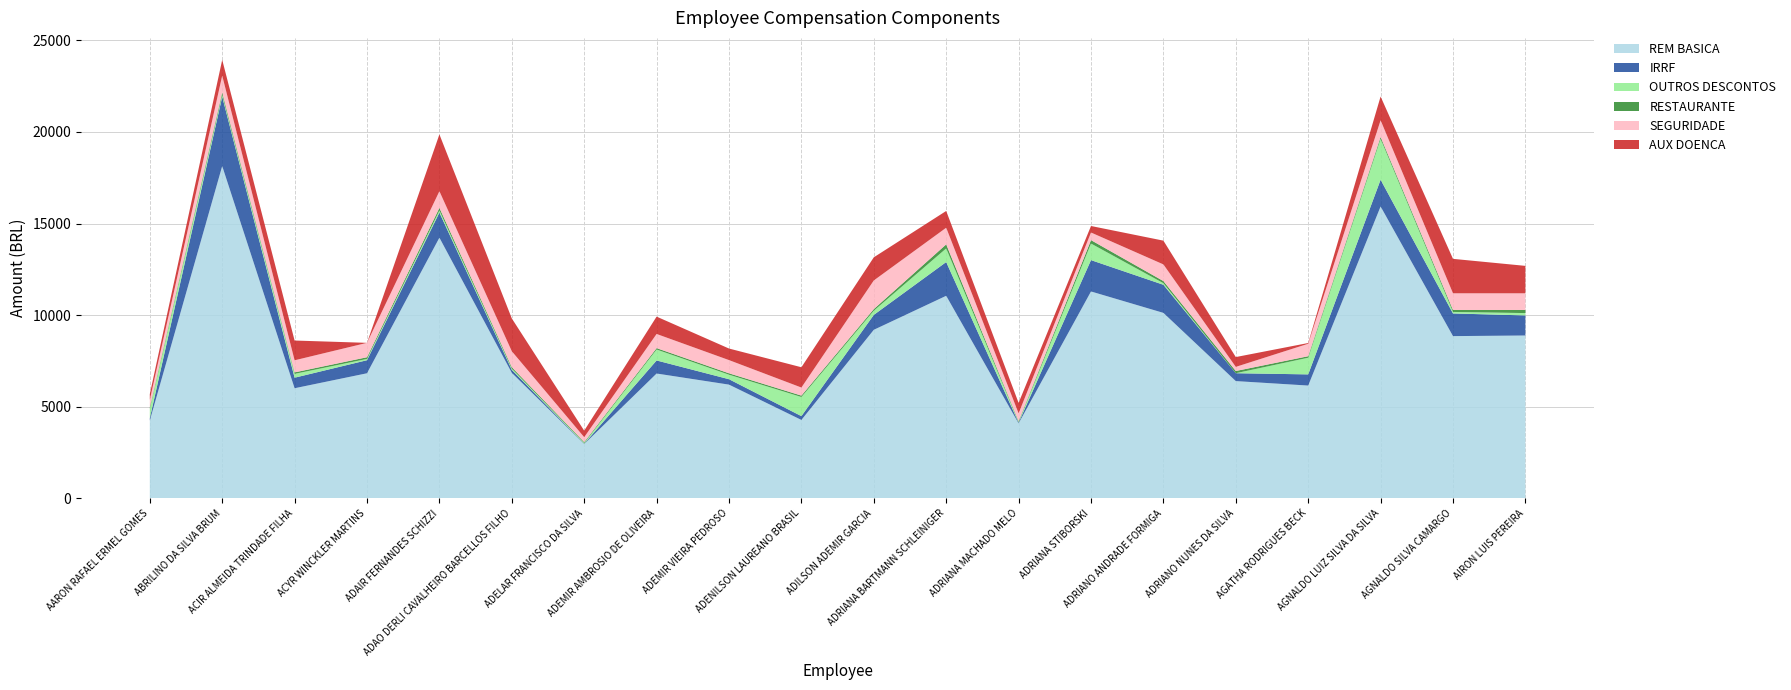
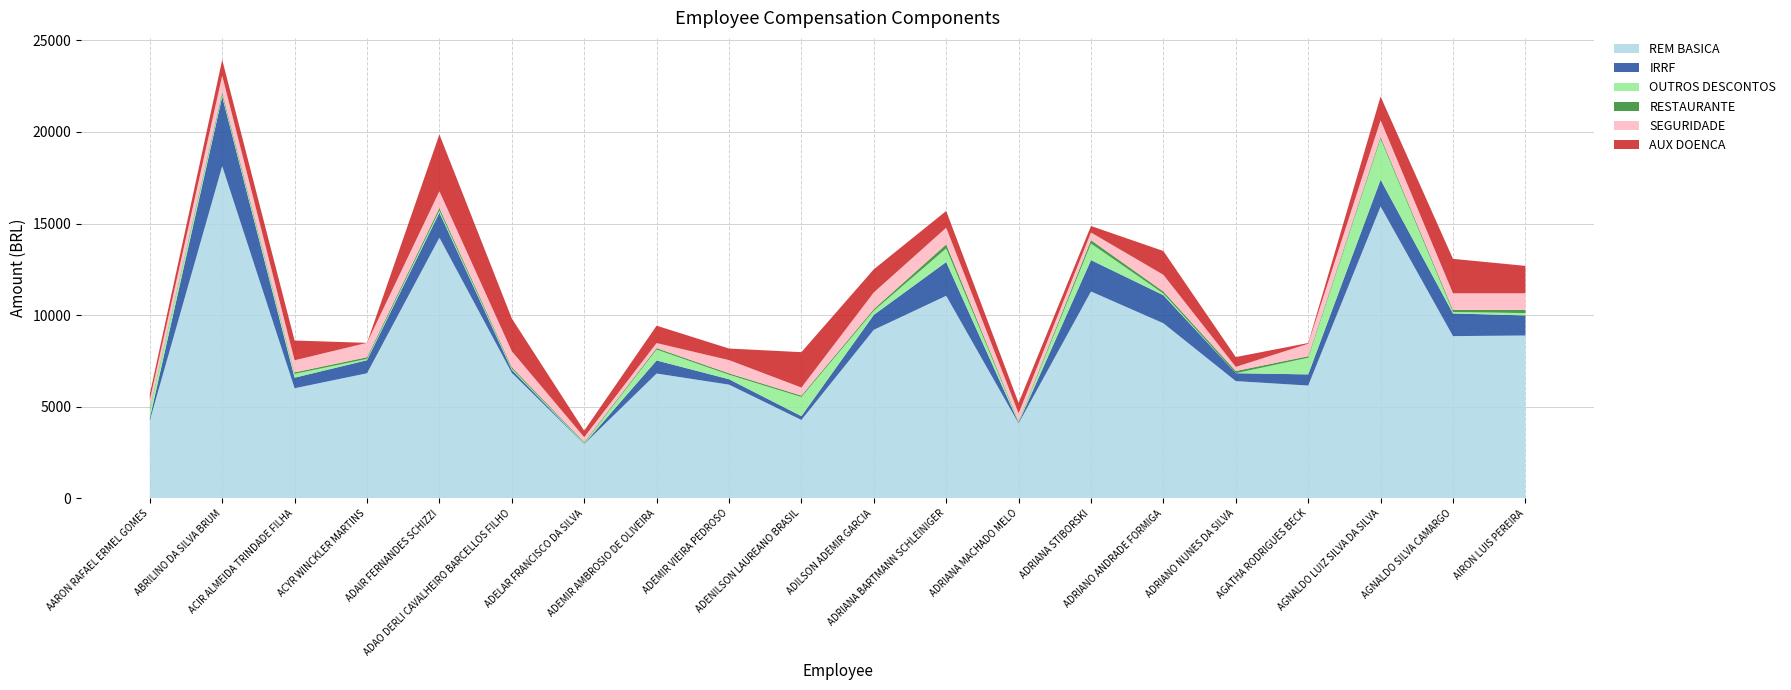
  {
    "REM BASICA": {
      "ABRILINO DA SILVA BRUM": 18100,
      "ACIR ALMEIDA TRINDADE FILHA": 6000,
      "ACYR WINCKLER MARTINS": 6800,
      "ADAIR FERNANDES SCHIZZI": 14200,
      "ADAO DERLI CAVALHEIRO BARCELLOS FILHO": 6800,
      "ADEMIR AMBROSIO DE OLIVEIRA": 6800,
      "ADEMIR VIEIRA PEDROSO": 6200,
      "ADENILSON LAUREANO BRASIL": 4300,
      "ADILSON ADEMIR GARCIA": 9200,
      "ADRIANA BARTMANN SCHLEINIGER": 11100,
      "ADRIANA STIBORSKI": 11300,
-     "ADRIANO ANDRADE FORMIGA": 10100,
+     "ADRIANO ANDRADE FORMIGA": 9600,
      "ADRIANO NUNES DA SILVA": 6400,
      "AGATHA RODRIGUES BECK": 6200,
      "AGNALDO LUIZ SILVA DA SILVA": 15900,
      "AGNALDO SILVA CAMARGO": 8900,
      "AIRON LUIS PEREIRA": 8900
    },
    "IRRF": {
      "ACIR ALMEIDA TRINDADE FILHA": 600,
      "ADEMIR AMBROSIO DE OLIVEIRA": 700,
      "ADEMIR VIEIRA PEDROSO": 300,
      "ADENILSON LAUREANO BRASIL": 200,
      "ADILSON ADEMIR GARCIA": 800,
      "ADRIANA BARTMANN SCHLEINIGER": 1800,
      "ADRIANA STIBORSKI": 1700,
      "AGATHA RODRIGUES BECK": 600,
      "AGNALDO LUIZ SILVA DA SILVA": 1500
    },
    "OUTROS DESCONTOS": {
      "ADRIANA BARTMANN SCHLEINIGER": 700,
      "ADRIANA STIBORSKI": 900
    },
    "RESTAURANTE": {
      "ADAIR FERNANDES SCHIZZI": 100,
      "ADRIANA BARTMANN SCHLEINIGER": 200,
      "ADRIANA STIBORSKI": 200,
      "AIRON LUIS PEREIRA": 200
    },
    "SEGURIDADE": {
      "AARON RAFAEL ERMEL GOMES": 400,
      "ABRILINO DA SILVA BRUM": 900,
      "ACIR ALMEIDA TRINDADE FILHA": 700,
      "ADAIR FERNANDES SCHIZZI": 900,
      "ADAO DERLI CAVALHEIRO BARCELLOS FILHO": 900,
      "ADELAR FRANCISCO DA SILVA": 300,
-     "ADEMIR AMBROSIO DE OLIVEIRA": 800,
+     "ADEMIR AMBROSIO DE OLIVEIRA": 300,
      "ADEMIR VIEIRA PEDROSO": 700,
      "ADENILSON LAUREANO BRASIL": 400,
-     "ADILSON ADEMIR GARCIA": 1600,
+     "ADILSON ADEMIR GARCIA": 900,
      "ADRIANA BARTMANN SCHLEINIGER": 900,
      "ADRIANA MACHADO MELO": 400,
      "ADRIANA STIBORSKI": 400,
      "ADRIANO ANDRADE FORMIGA": 900,
      "ADRIANO NUNES DA SILVA": 200,
      "AGNALDO LUIZ SILVA DA SILVA": 900,
      "AGNALDO SILVA CAMARGO": 900,
      "AIRON LUIS PEREIRA": 900
    },
    "AUX DOENCA": {
      "AARON RAFAEL ERMEL GOMES": 300,
      "ABRILINO DA SILVA BRUM": 900,
      "ACIR ALMEIDA TRINDADE FILHA": 1100,
      "ADAIR FERNANDES SCHIZZI": 3100,
      "ADAO DERLI CAVALHEIRO BARCELLOS FILHO": 1800,
      "ADELAR FRANCISCO DA SILVA": 400,
      "ADEMIR AMBROSIO DE OLIVEIRA": 900,
      "ADEMIR VIEIRA PEDROSO": 600,
-     "ADENILSON LAUREANO BRASIL": 1100,
+     "ADENILSON LAUREANO BRASIL": 1900,
      "ADILSON ADEMIR GARCIA": 1300,
      "ADRIANA BARTMANN SCHLEINIGER": 900,
      "ADRIANA MACHADO MELO": 600,
      "ADRIANA STIBORSKI": 400,
      "ADRIANO ANDRADE FORMIGA": 1300,
      "ADRIANO NUNES DA SILVA": 500,
      "AGNALDO LUIZ SILVA DA SILVA": 1300,
      "AGNALDO SILVA CAMARGO": 1900,
      "AIRON LUIS PEREIRA": 1500
    }
  }
